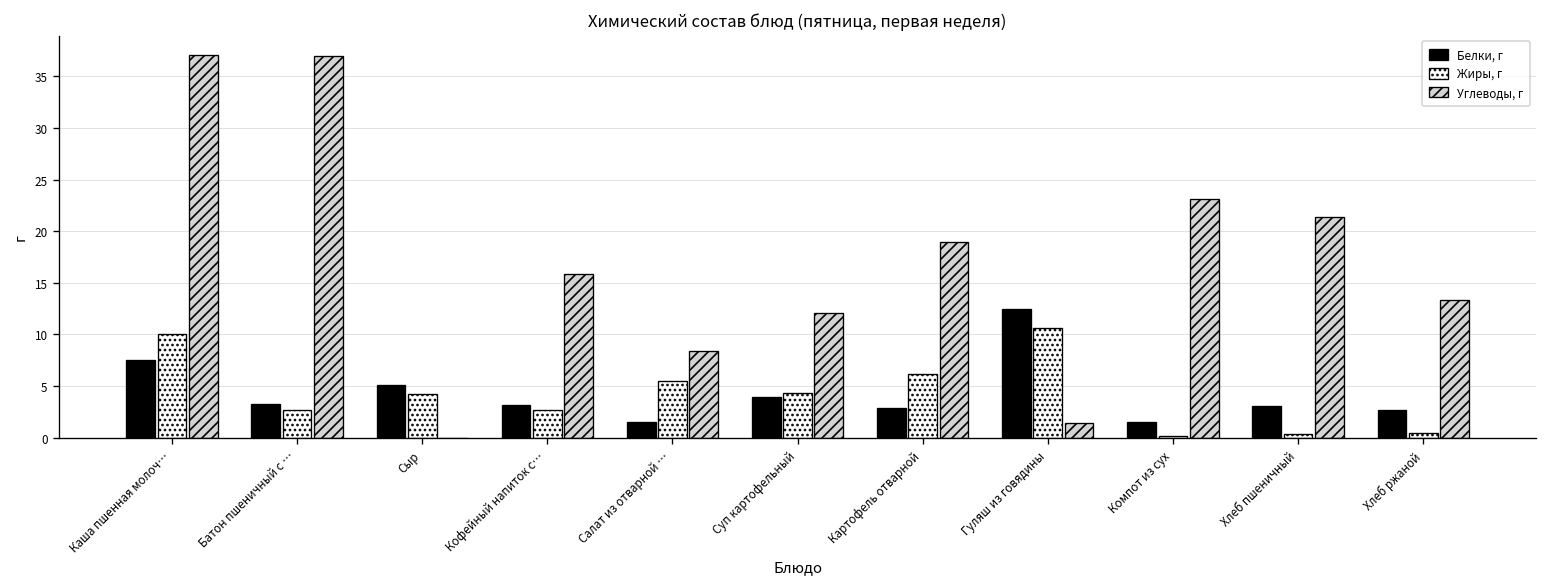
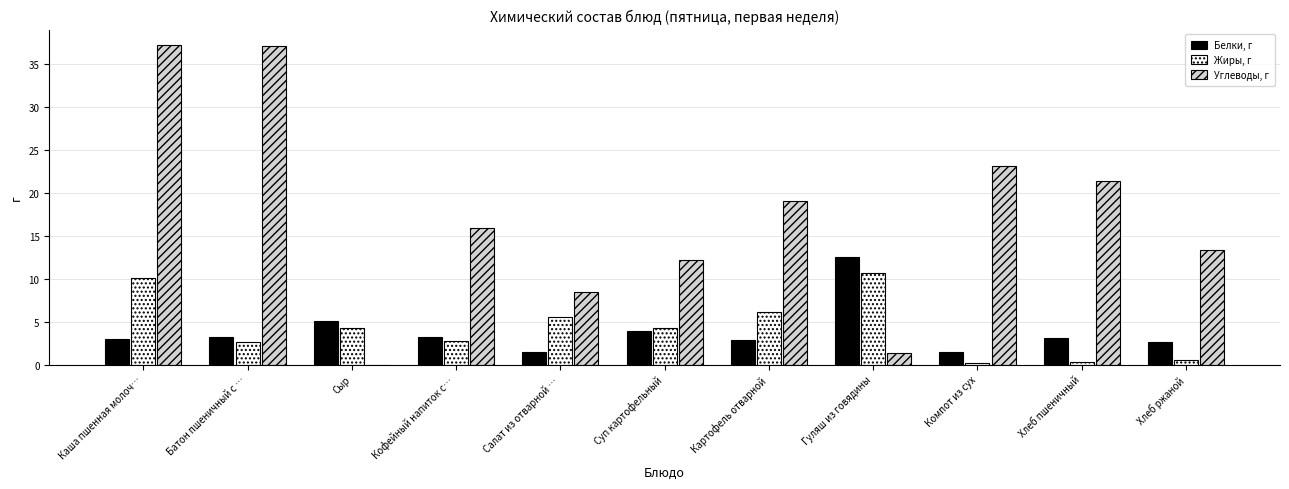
  {
    "Белки, г": {
-     "Каша пшенная молоч…": 8,
+     "Каша пшенная молоч…": 3,
      "Батон пшеничный с …": 3,
      "Сыр": 5,
      "Кофейный напиток с…": 3,
      "Салат из отварной …": 2,
      "Суп картофельный": 4,
      "Картофель отварной": 3,
      "Гуляш из говядины": 12,
      "Компот из сух": 2,
      "Хлеб пшеничный": 3,
      "Хлеб ржаной": 3
    },
    "Жиры, г": {
      "Каша пшенная молоч…": 10,
      "Батон пшеничный с …": 3,
      "Сыр": 4,
      "Кофейный напиток с…": 3,
      "Салат из отварной …": 6,
      "Суп картофельный": 4,
      "Картофель отварной": 6,
      "Гуляш из говядины": 11,
      "Хлеб пшеничный": 0,
      "Хлеб ржаной": 0
    },
    "Углеводы, г": {
      "Каша пшенная молоч…": 37,
      "Батон пшеничный с …": 37,
      "Сыр": 0,
      "Кофейный напиток с…": 16,
      "Салат из отварной …": 8,
      "Суп картофельный": 12,
      "Картофель отварной": 19,
      "Гуляш из говядины": 1,
      "Компот из сух": 23,
      "Хлеб пшеничный": 21,
      "Хлеб ржаной": 13
    }
  }
